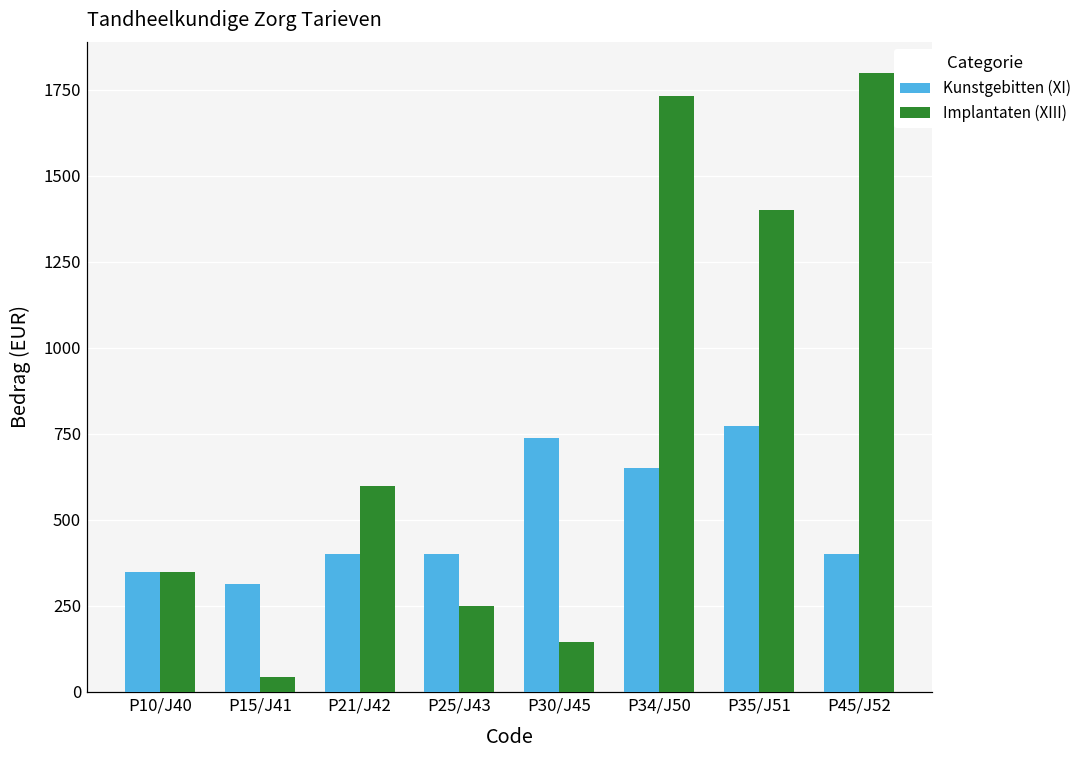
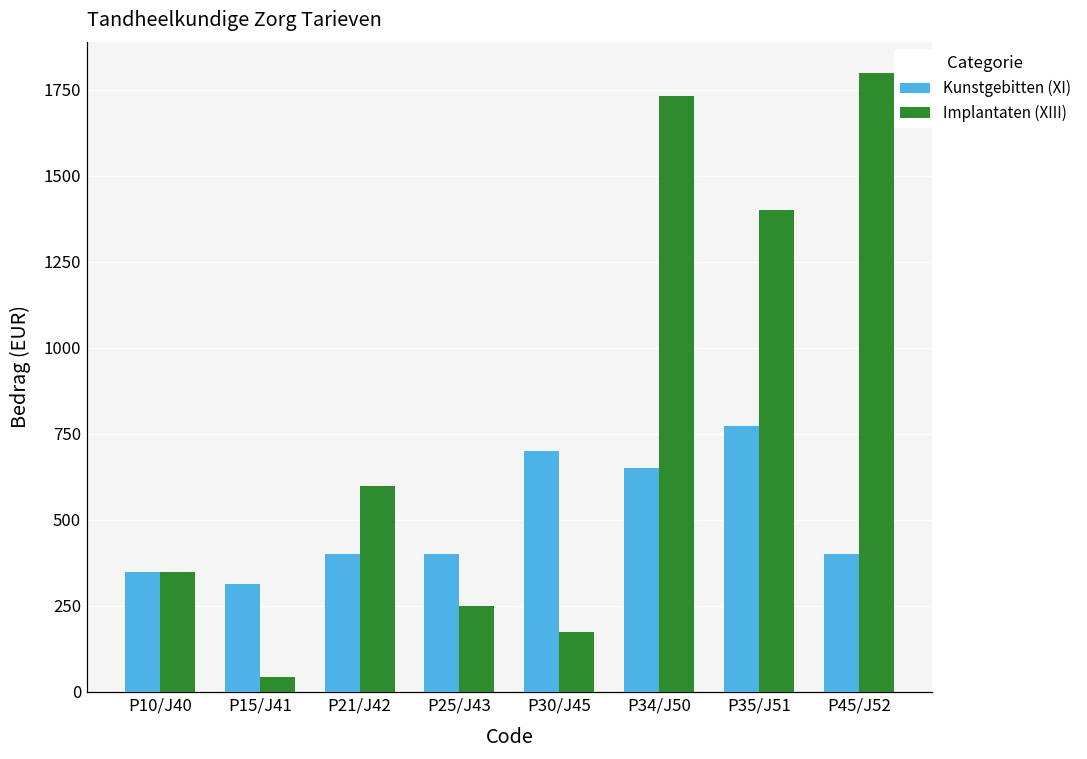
  {
    "Kunstgebitten (XI)": {
      "P10/J40": 350,
      "P15/J41": 310,
      "P21/J42": 400,
      "P25/J43": 400,
-     "P30/J45": 740,
+     "P30/J45": 700,
      "P34/J50": 650,
      "P35/J51": 770,
      "P45/J52": 400
    },
    "Implantaten (XIII)": {
      "P10/J40": 350,
      "P15/J41": 40,
      "P21/J42": 600,
      "P25/J43": 250,
-     "P30/J45": 150,
+     "P30/J45": 180,
      "P34/J50": 1730,
      "P35/J51": 1400,
      "P45/J52": 1800
    }
  }
